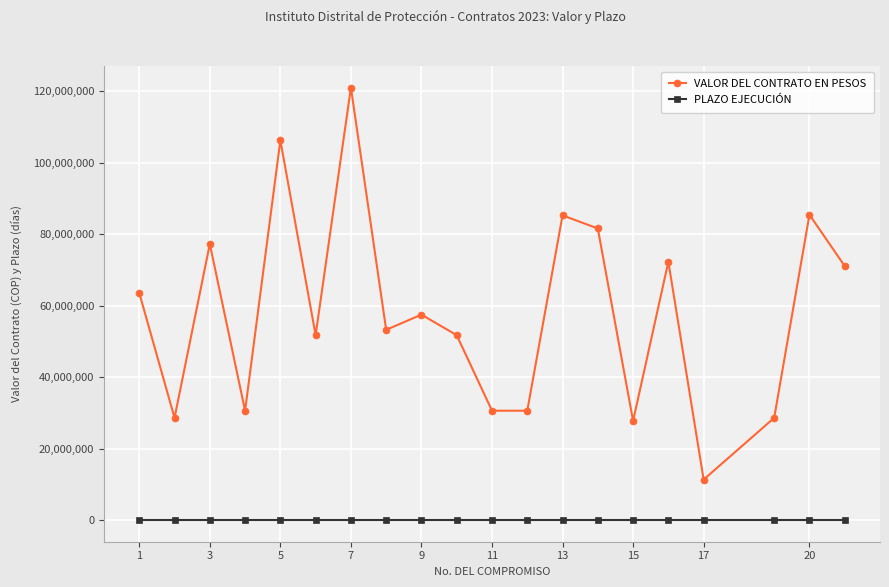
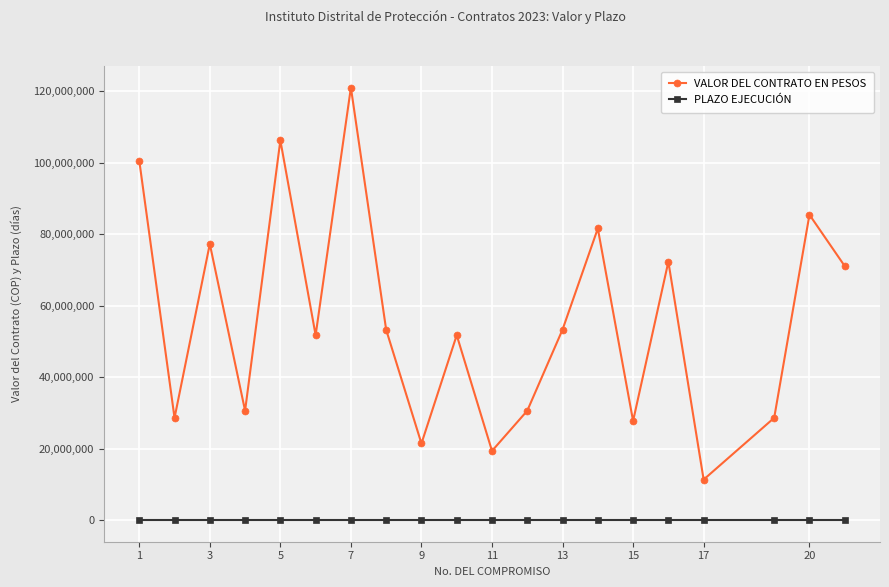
  {
    "VALOR DEL CONTRATO EN PESOS": {
-     "1": "64,000,000",
+     "1": "101,000,000",
      "3": "77,000,000",
      "5": "106,000,000",
      "7": "121,000,000",
-     "9": "58,000,000",
-     "11": "31,000,000",
-     "13": "85,000,000",
+     "9": "21,000,000",
+     "11": "19,000,000",
+     "13": "53,000,000",
      "15": "28,000,000",
      "17": "11,000,000",
      "20": "85,000,000"
    },
    "PLAZO EJECUCIÓN": {
      "1": "0",
      "3": "0",
      "5": "0",
      "7": "0",
      "9": "0",
      "11": "0",
      "13": "0",
      "15": "0",
      "17": "0",
      "20": "0"
    }
  }
